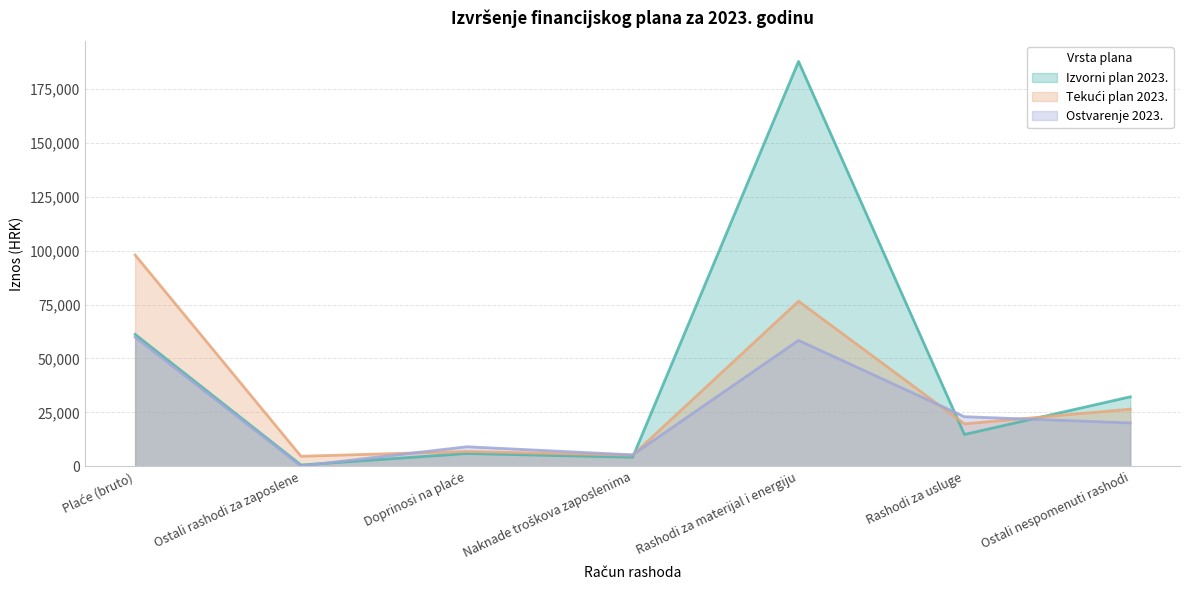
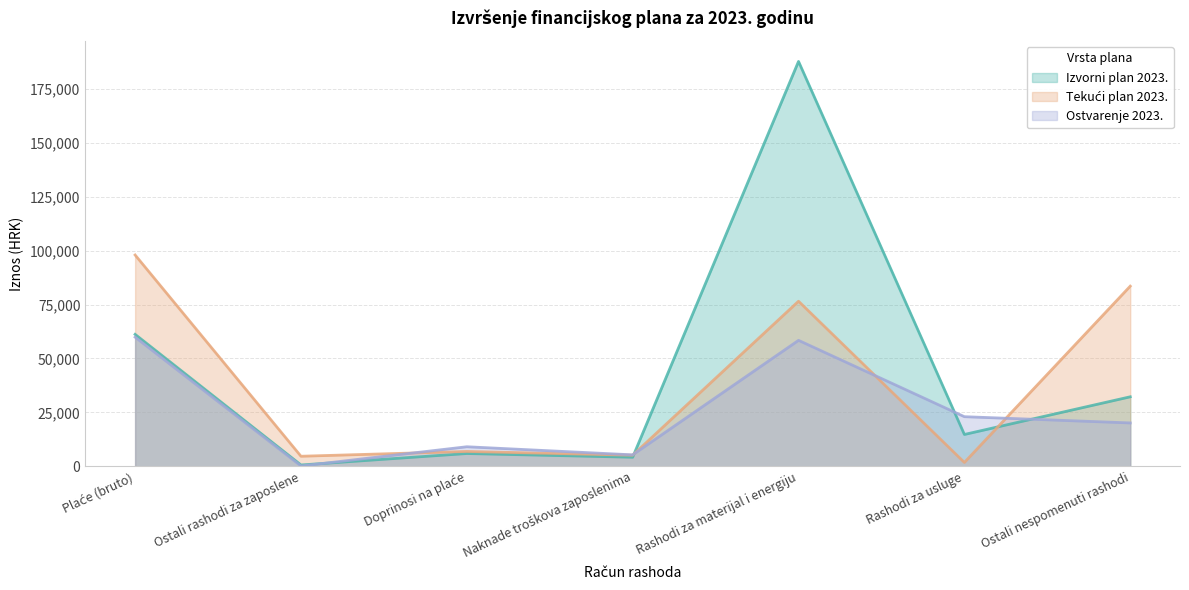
  {
    "Tekući plan 2023.": {
      "Plaće (bruto)": "98,000",
      "Ostali rashodi za zaposlene": "5,000",
      "Rashodi za materijal i energiju": "77,000",
-     "Rashodi za usluge": "20,000",
-     "Ostali nespomenuti rashodi": "27,000"
+     "Rashodi za usluge": "2,000",
+     "Ostali nespomenuti rashodi": "84,000"
    }
  }
